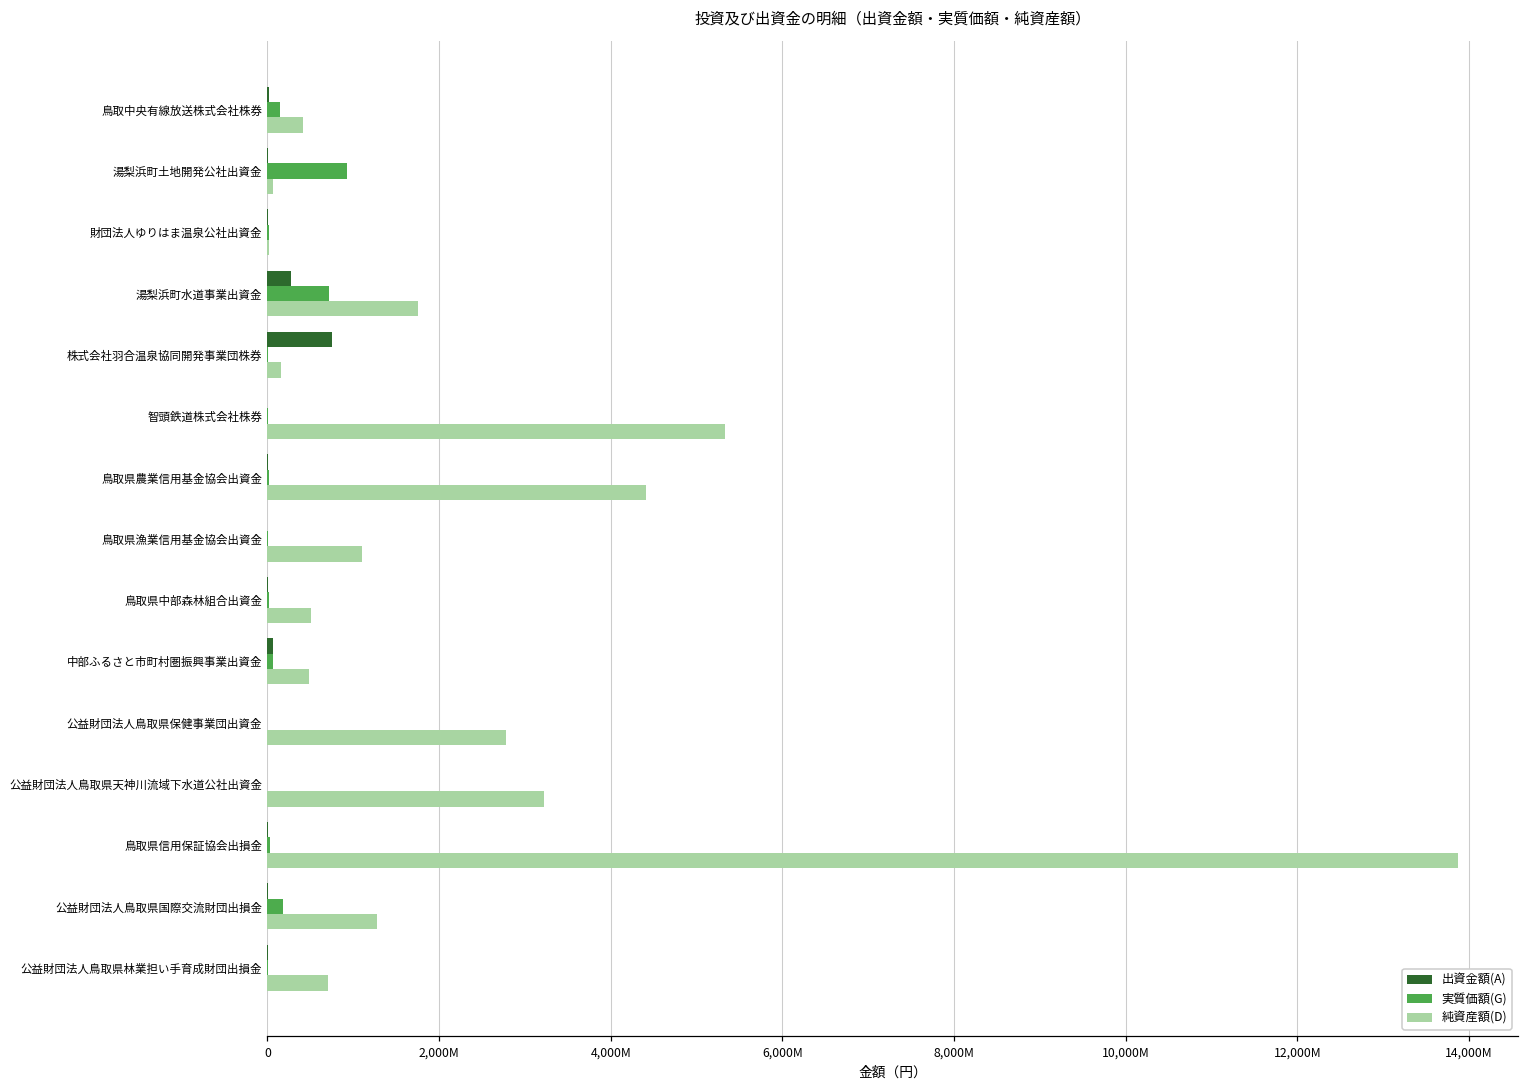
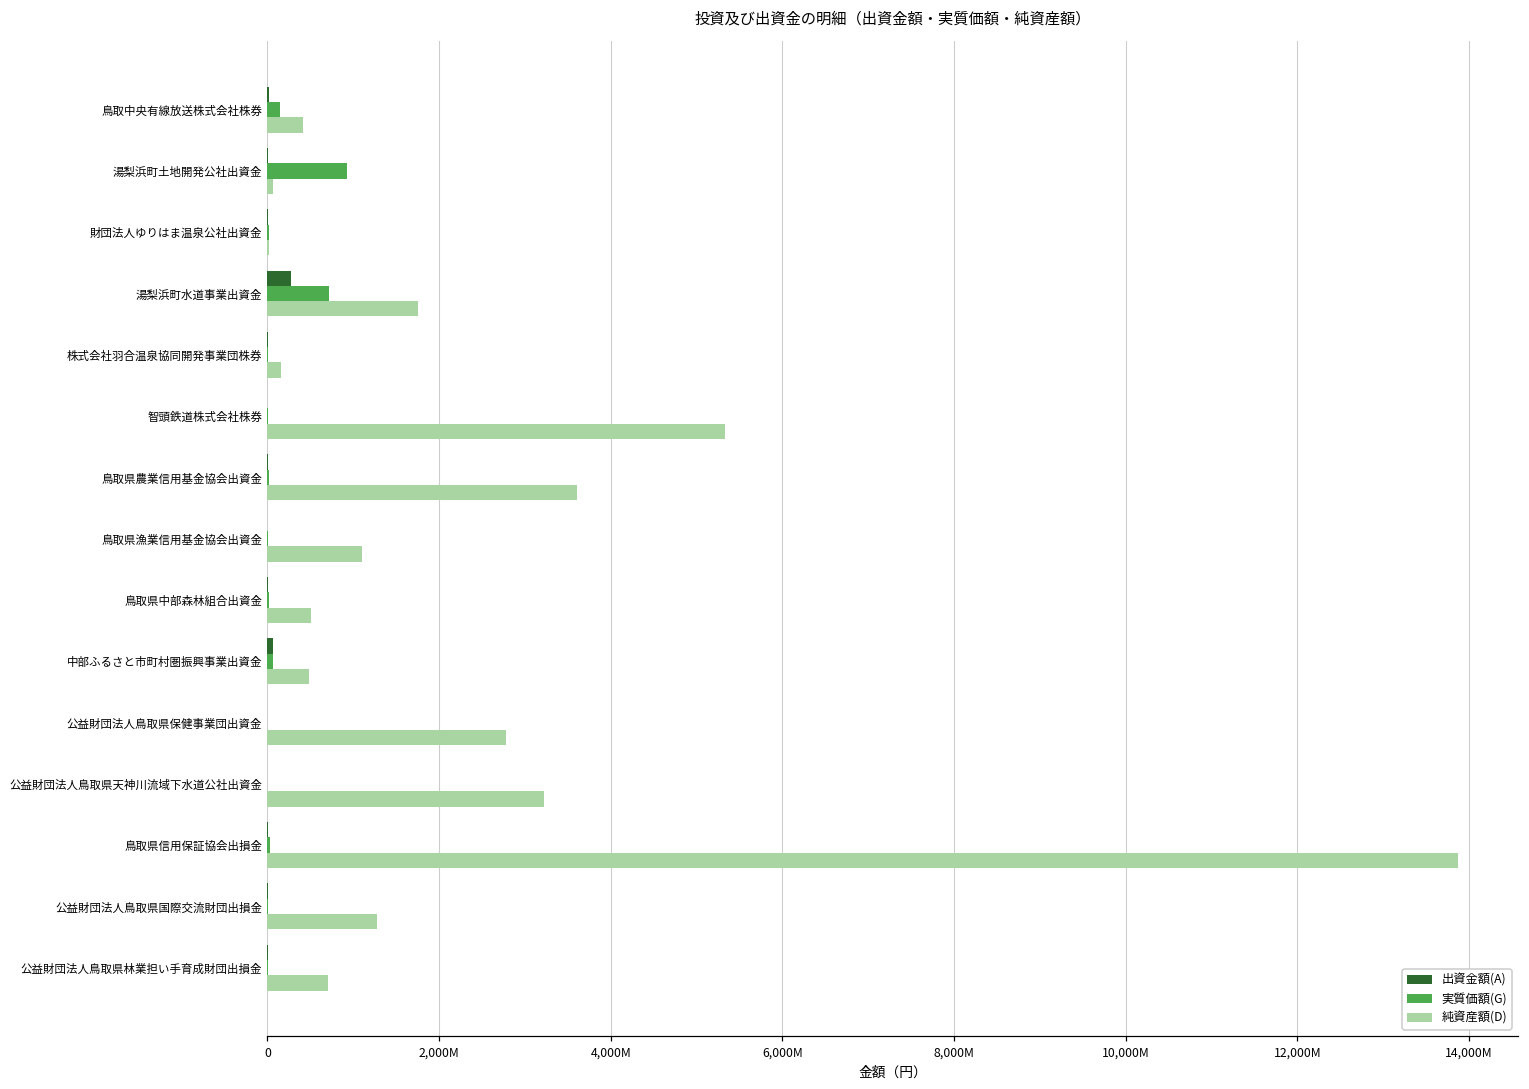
  {
    "出資金額(A)": {
      "湯梨浜町水道事業出資金": "300,000,000",
-     "株式会社羽合温泉協同開発事業団株券": "800,000,000",
+     "株式会社羽合温泉協同開発事業団株券": "0",
      "中部ふるさと市町村圏振興事業出資金": "100,000,000"
    },
    "実質価額(G)": {
      "鳥取中央有線放送株式会社株券": "100,000,000",
      "湯梨浜町土地開発公社出資金": "900,000,000",
      "湯梨浜町水道事業出資金": "700,000,000",
      "中部ふるさと市町村圏振興事業出資金": "100,000,000",
-     "公益財団法人鳥取県国際交流財団出損金": "200,000,000"
+     "公益財団法人鳥取県国際交流財団出損金": "0"
    },
    "純資産額(D)": {
      "鳥取中央有線放送株式会社株券": "400,000,000",
      "湯梨浜町土地開発公社出資金": "100,000,000",
      "湯梨浜町水道事業出資金": "1,800,000,000",
      "株式会社羽合温泉協同開発事業団株券": "200,000,000",
      "智頭鉄道株式会社株券": "5,300,000,000",
-     "鳥取県農業信用基金協会出資金": "4,400,000,000",
+     "鳥取県農業信用基金協会出資金": "3,600,000,000",
      "鳥取県漁業信用基金協会出資金": "1,100,000,000",
      "鳥取県中部森林組合出資金": "500,000,000",
      "中部ふるさと市町村圏振興事業出資金": "500,000,000",
      "公益財団法人鳥取県保健事業団出資金": "2,800,000,000",
      "公益財団法人鳥取県天神川流域下水道公社出資金": "3,200,000,000",
      "鳥取県信用保証協会出損金": "13,900,000,000",
      "公益財団法人鳥取県国際交流財団出損金": "1,300,000,000",
      "公益財団法人鳥取県林業担い手育成財団出損金": "700,000,000"
    }
  }
